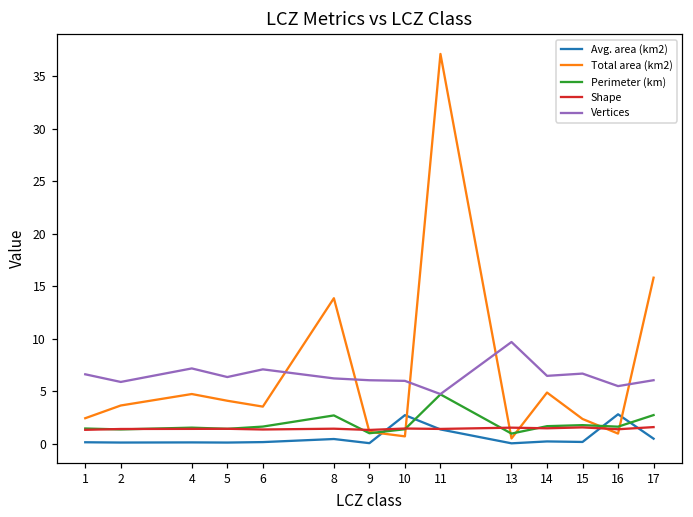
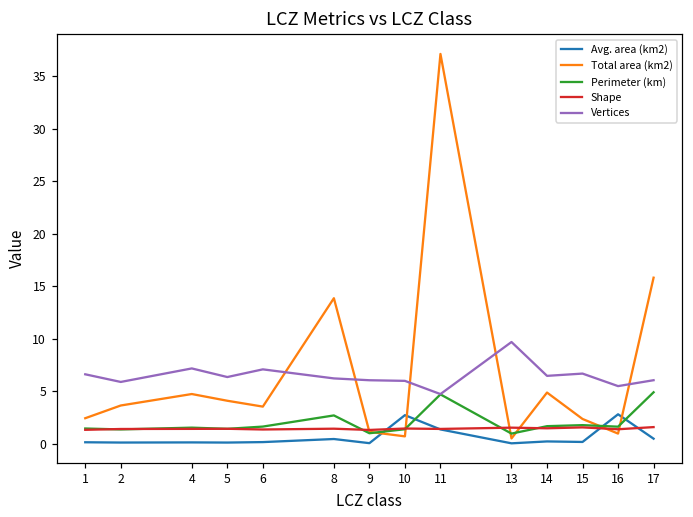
  {
    "Avg. area (km2)": {
      "1": 0,
      "2": 0,
      "4": 0,
      "5": 0,
      "6": 0,
      "8": 0,
      "9": 0,
      "10": 3,
      "13": 0,
      "14": 0,
      "15": 0,
      "16": 3,
      "17": 0
    },
    "Total area (km2)": {
      "1": 2,
      "2": 4,
      "4": 5,
      "5": 4,
      "6": 4,
      "8": 14,
      "10": 1,
      "11": 37,
      "13": 1,
      "14": 5,
      "15": 2,
      "16": 1,
      "17": 16
    },
    "Perimeter (km)": {
      "6": 2,
      "8": 3,
      "13": 1,
-     "17": 3
+     "17": 5
    },
    "Shape": {
      "6": 1,
      "8": 1,
      "13": 2,
      "17": 2
    },
    "Vertices": {
      "1": 7,
      "2": 6,
      "4": 7,
      "5": 6,
      "6": 7,
      "8": 6,
      "9": 6,
      "10": 6,
      "13": 10,
      "14": 6,
      "15": 7,
      "16": 6,
      "17": 6
    }
  }
